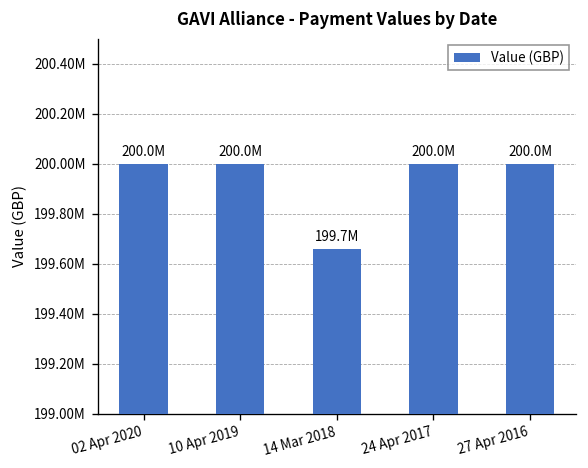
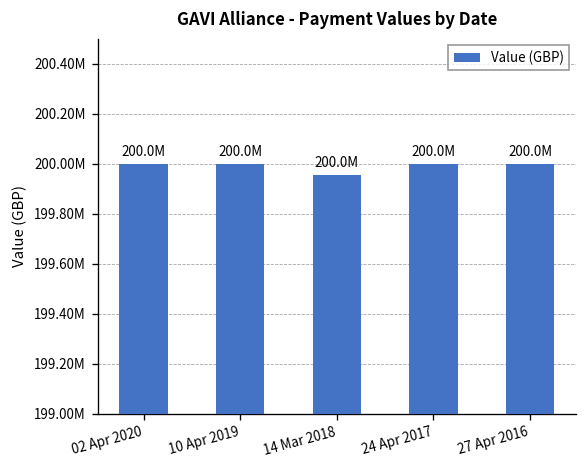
  {
    "02 Apr 2020": "200.0M",
    "10 Apr 2019": "200.0M",
-   "14 Mar 2018": "199.7M",
+   "14 Mar 2018": "200.0M",
    "24 Apr 2017": "200.0M",
    "27 Apr 2016": "200.0M"
  }
